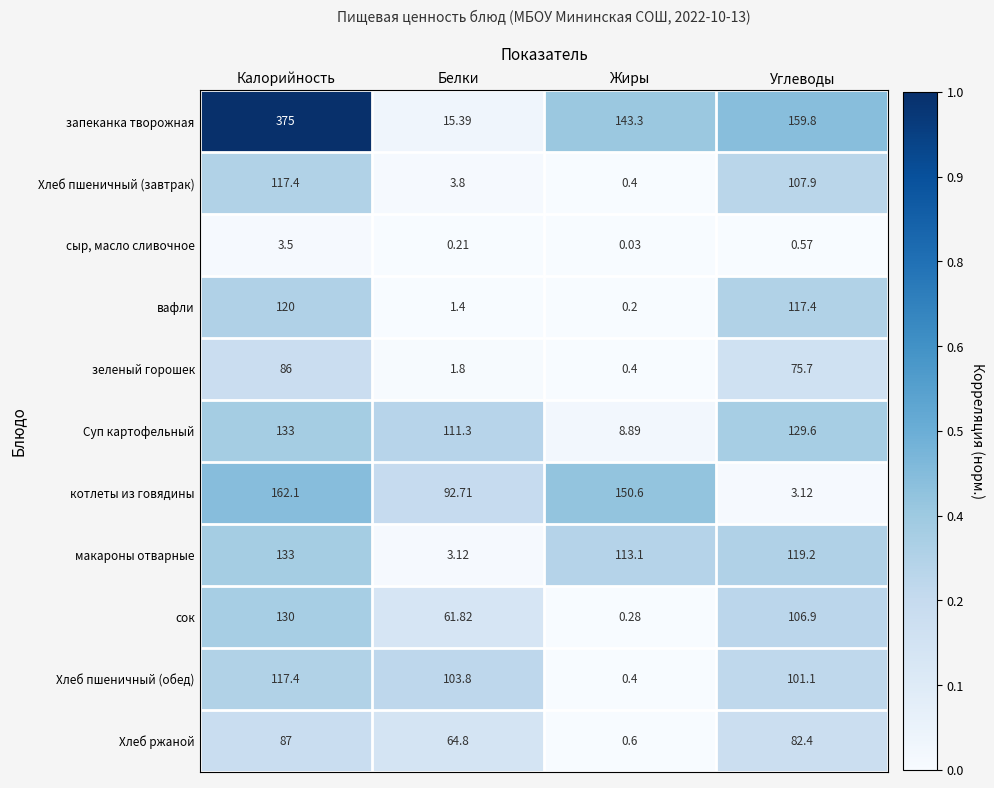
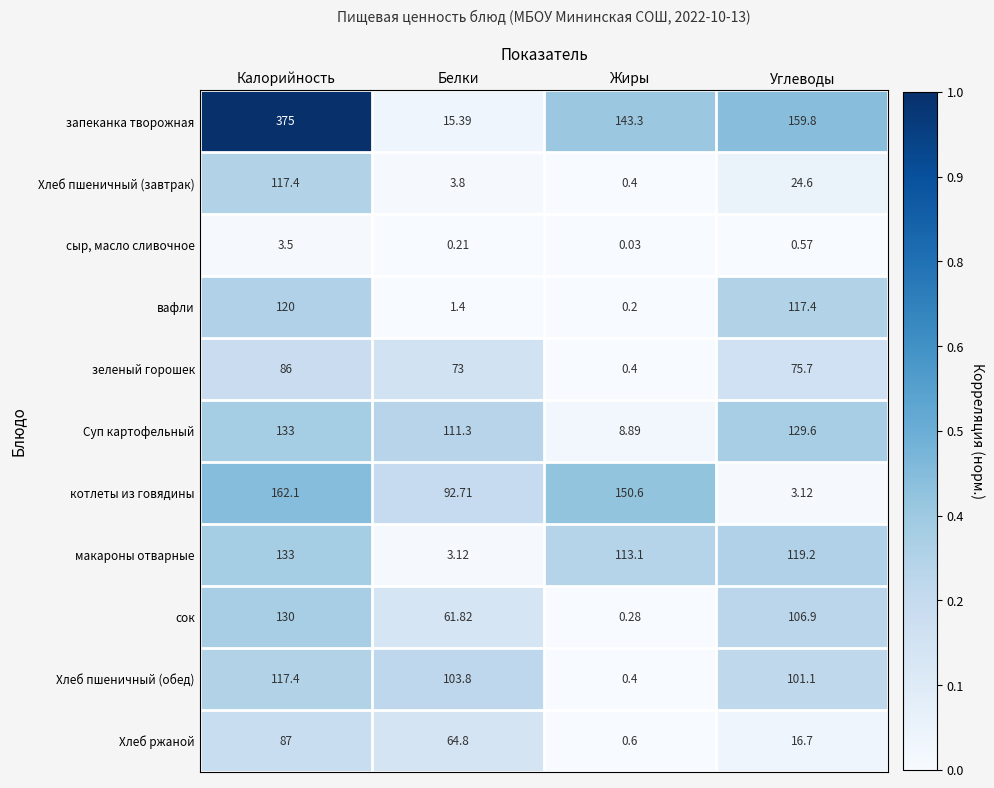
  {
    "запеканка творожная": {
      "Калорийность": 375,
      "Белки": 15.39,
      "Жиры": 143.3,
      "Углеводы": 159.8
    },
    "Хлеб пшеничный (завтрак)": {
      "Калорийность": 117.4,
      "Белки": 3.8,
      "Жиры": 0.4,
-     "Углеводы": 107.9
+     "Углеводы": 24.6
    },
    "сыр, масло сливочное": {
      "Калорийность": 3.5,
      "Белки": 0.21,
      "Жиры": 0.03,
      "Углеводы": 0.57
    },
    "вафли": {
      "Калорийность": 120,
      "Белки": 1.4,
      "Жиры": 0.2,
      "Углеводы": 117.4
    },
    "зеленый горошек": {
      "Калорийность": 86,
-     "Белки": 1.8,
+     "Белки": 73,
      "Жиры": 0.4,
      "Углеводы": 75.7
    },
    "Суп картофельный": {
      "Калорийность": 133,
      "Белки": 111.3,
      "Жиры": 8.89,
      "Углеводы": 129.6
    },
    "котлеты из говядины": {
      "Калорийность": 162.1,
      "Белки": 92.71,
      "Жиры": 150.6,
      "Углеводы": 3.12
    },
    "макароны отварные": {
      "Калорийность": 133,
      "Белки": 3.12,
      "Жиры": 113.1,
      "Углеводы": 119.2
    },
    "сок": {
      "Калорийность": 130,
      "Белки": 61.82,
      "Жиры": 0.28,
      "Углеводы": 106.9
    },
    "Хлеб пшеничный (обед)": {
      "Калорийность": 117.4,
      "Белки": 103.8,
      "Жиры": 0.4,
      "Углеводы": 101.1
    },
    "Хлеб ржаной": {
      "Калорийность": 87,
      "Белки": 64.8,
      "Жиры": 0.6,
-     "Углеводы": 82.4
+     "Углеводы": 16.7
    }
  }
